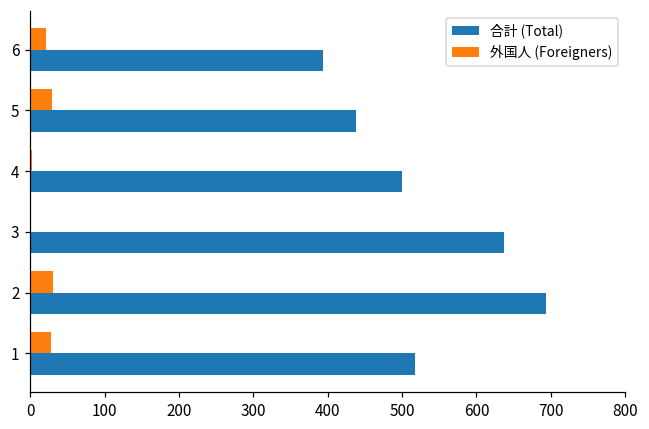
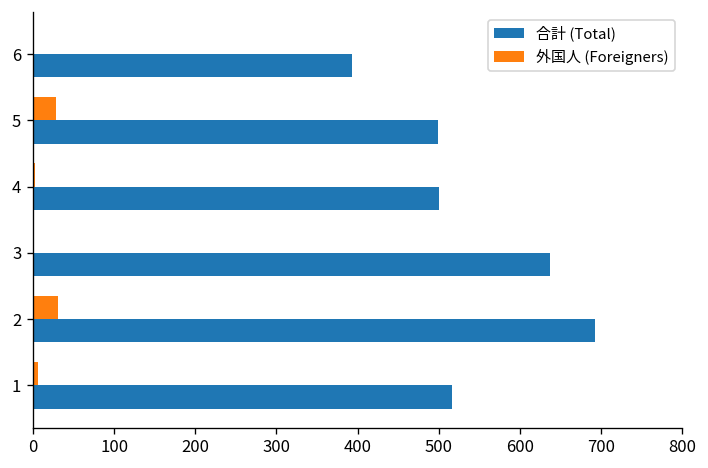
  {
    "合計 (Total)": {
      "6": 390,
-     "5": 440,
+     "5": 500,
      "4": 500,
      "3": 640,
      "2": 690,
      "1": 520
    },
    "外国人 (Foreigners)": {
-     "6": 20,
+     "6": 0,
      "5": 30,
      "3": 0,
      "2": 30,
-     "1": 30
+     "1": 10
    }
  }
